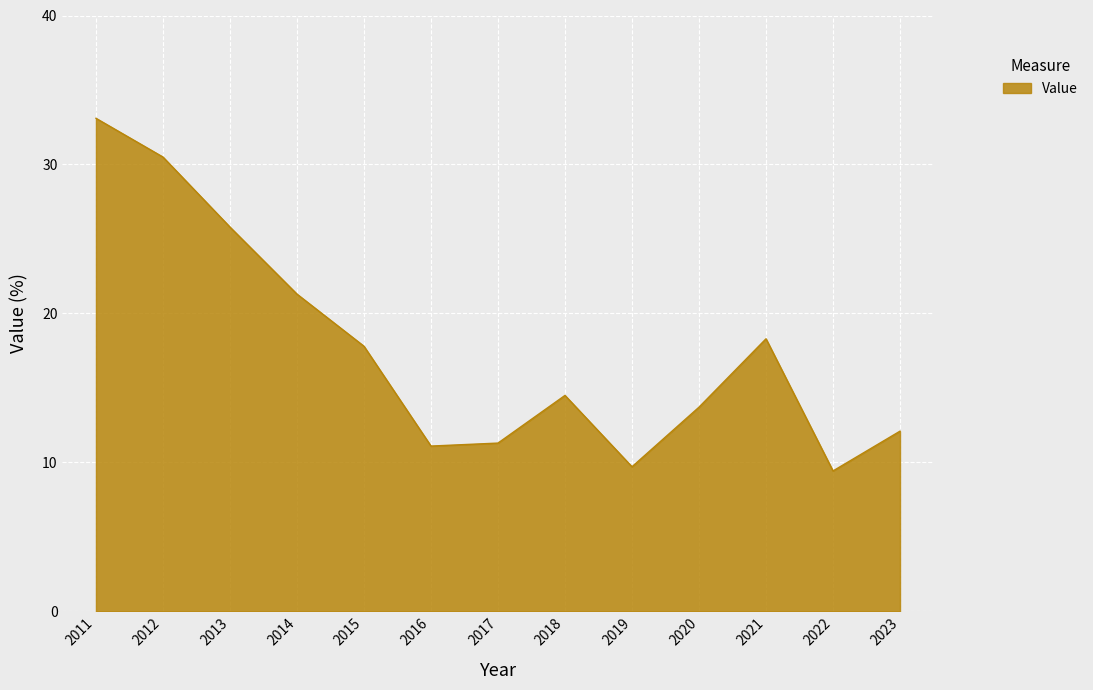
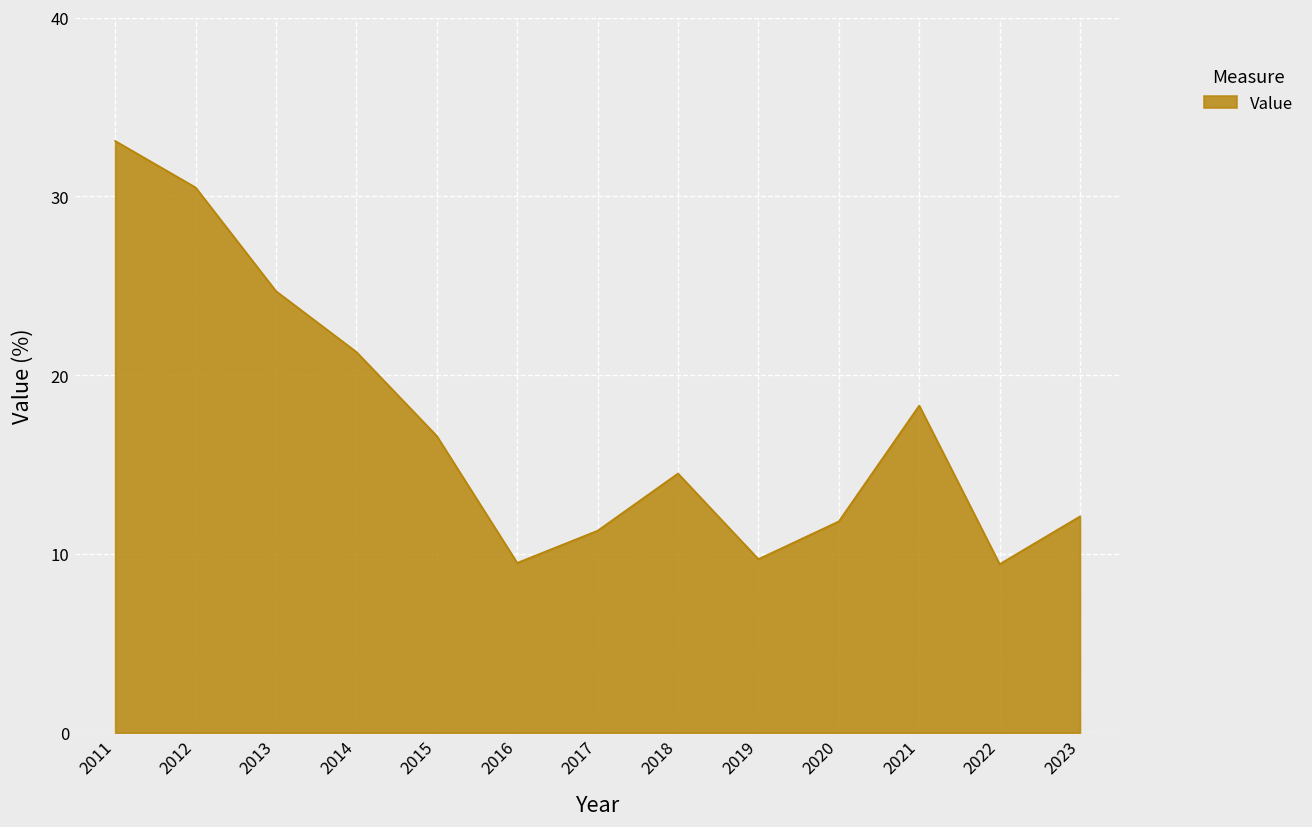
  {
    "2011": 33.1,
    "2012": 30.5,
-   "2013": 25.8,
+   "2013": 24.7,
    "2014": 21.3,
-   "2015": 17.8,
-   "2016": 11.1,
+   "2015": 16.6,
+   "2016": 9.5,
    "2017": 11.3,
    "2018": 14.5,
    "2019": 9.7,
-   "2020": 13.7,
+   "2020": 11.8,
    "2021": 18.3,
    "2022": 9.4,
    "2023": 12.1
  }
